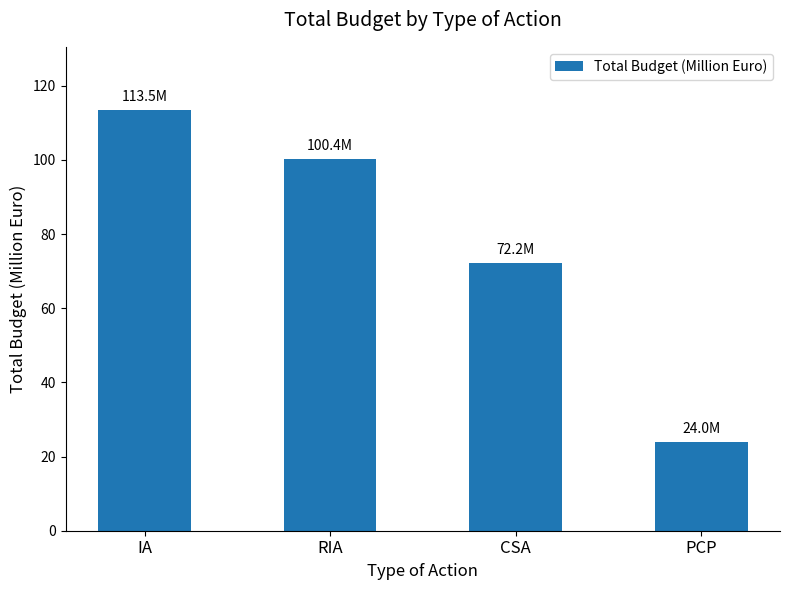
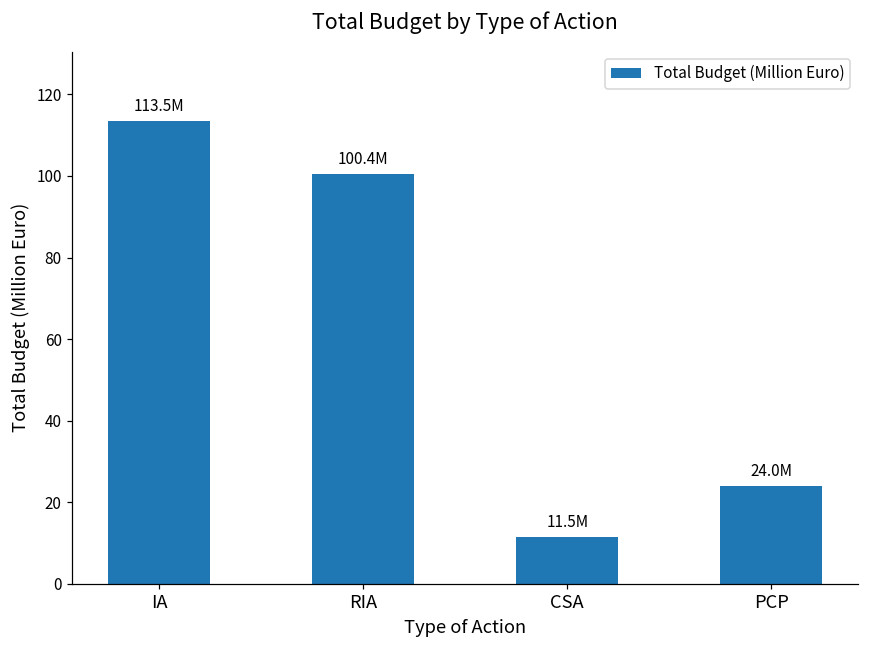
  {
    "IA": "113.5M",
    "RIA": "100.4M",
-   "CSA": "72.2M",
+   "CSA": "11.5M",
    "PCP": "24.0M"
  }
